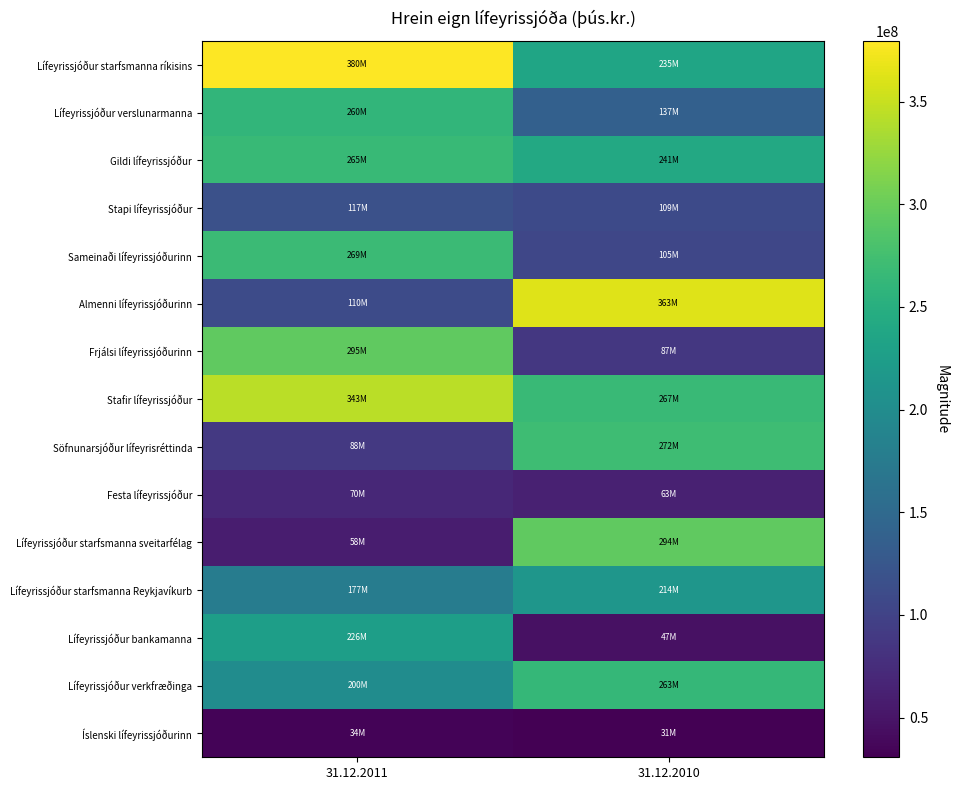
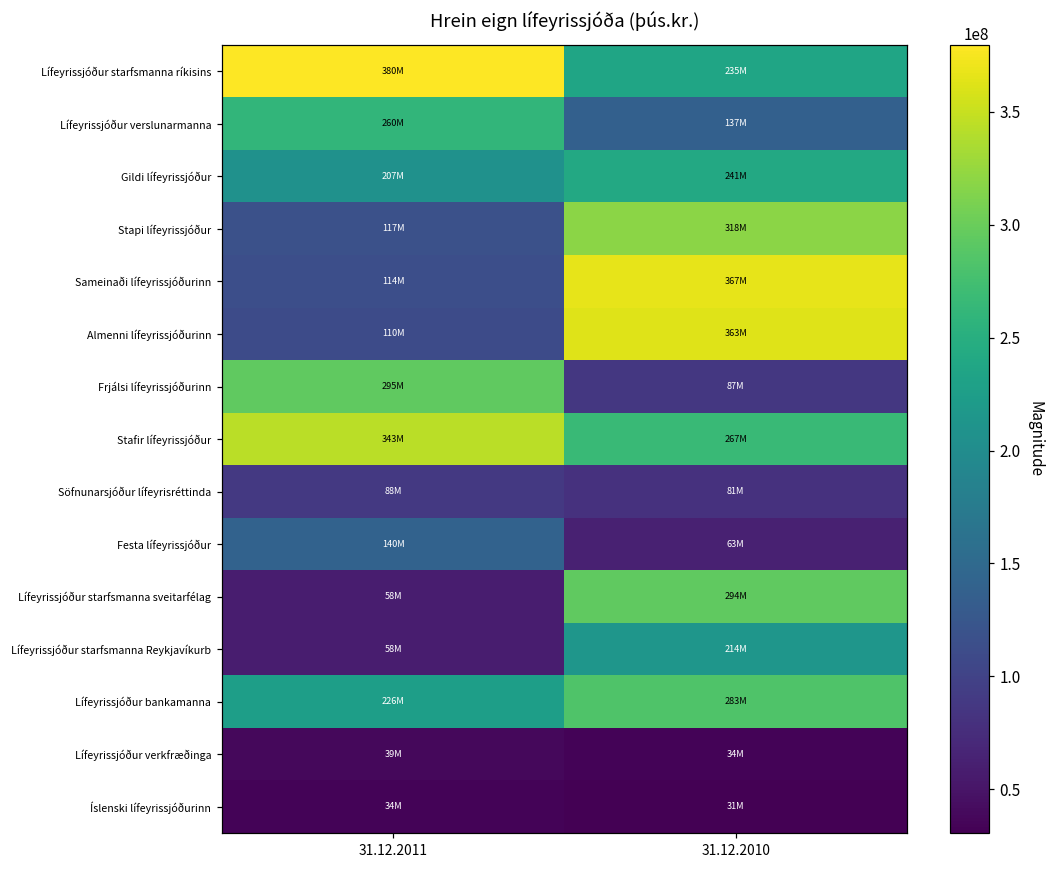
  {
    "Lífeyrissjóður starfsmanna ríkisins": {
      "31.12.2011": "380M",
      "31.12.2010": "235M"
    },
    "Lífeyrissjóður verslunarmanna": {
      "31.12.2011": "260M",
      "31.12.2010": "137M"
    },
    "Gildi lífeyrissjóður": {
-     "31.12.2011": "265M",
+     "31.12.2011": "207M",
      "31.12.2010": "241M"
    },
    "Stapi lífeyrissjóður": {
      "31.12.2011": "117M",
-     "31.12.2010": "109M"
+     "31.12.2010": "318M"
    },
    "Sameinaði lífeyrissjóðurinn": {
-     "31.12.2011": "269M",
-     "31.12.2010": "105M"
+     "31.12.2011": "114M",
+     "31.12.2010": "367M"
    },
    "Almenni lífeyrissjóðurinn": {
      "31.12.2011": "110M",
      "31.12.2010": "363M"
    },
    "Frjálsi lífeyrissjóðurinn": {
      "31.12.2011": "295M",
      "31.12.2010": "87M"
    },
    "Stafir lífeyrissjóður": {
      "31.12.2011": "343M",
      "31.12.2010": "267M"
    },
    "Söfnunarsjóður lífeyrisréttinda": {
      "31.12.2011": "88M",
-     "31.12.2010": "272M"
+     "31.12.2010": "81M"
    },
    "Festa lífeyrissjóður": {
-     "31.12.2011": "70M",
+     "31.12.2011": "140M",
      "31.12.2010": "63M"
    },
    "Lífeyrissjóður starfsmanna sveitarfélag": {
      "31.12.2011": "58M",
      "31.12.2010": "294M"
    },
    "Lífeyrissjóður starfsmanna Reykjavíkurb": {
-     "31.12.2011": "177M",
+     "31.12.2011": "58M",
      "31.12.2010": "214M"
    },
    "Lífeyrissjóður bankamanna": {
      "31.12.2011": "226M",
-     "31.12.2010": "47M"
+     "31.12.2010": "283M"
    },
    "Lífeyrissjóður verkfræðinga": {
-     "31.12.2011": "200M",
-     "31.12.2010": "263M"
+     "31.12.2011": "39M",
+     "31.12.2010": "34M"
    },
    "Íslenski lífeyrissjóðurinn": {
      "31.12.2011": "34M",
      "31.12.2010": "31M"
    }
  }
